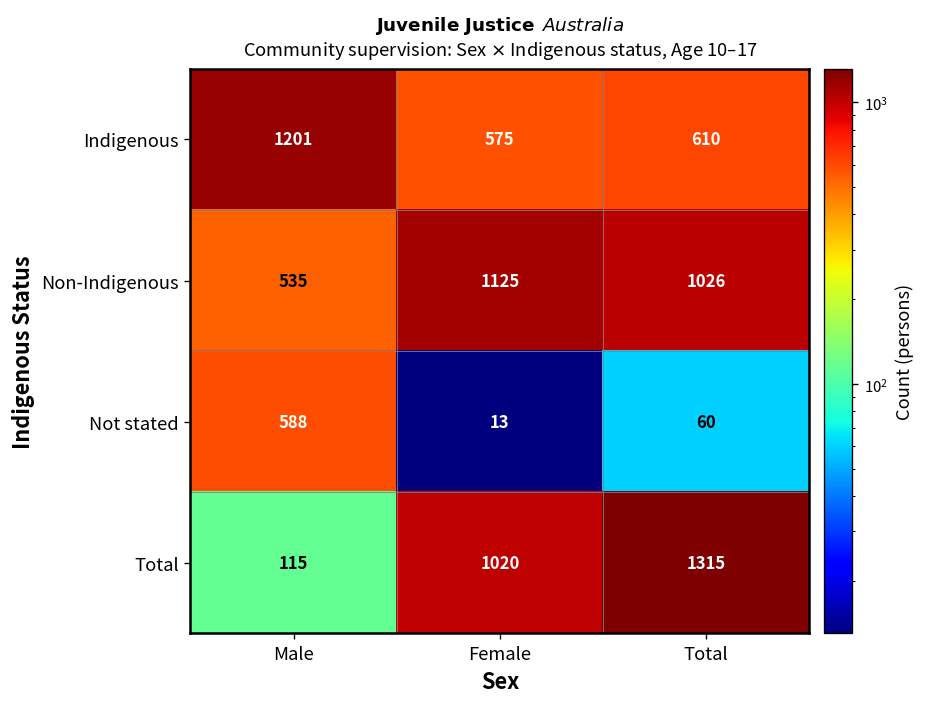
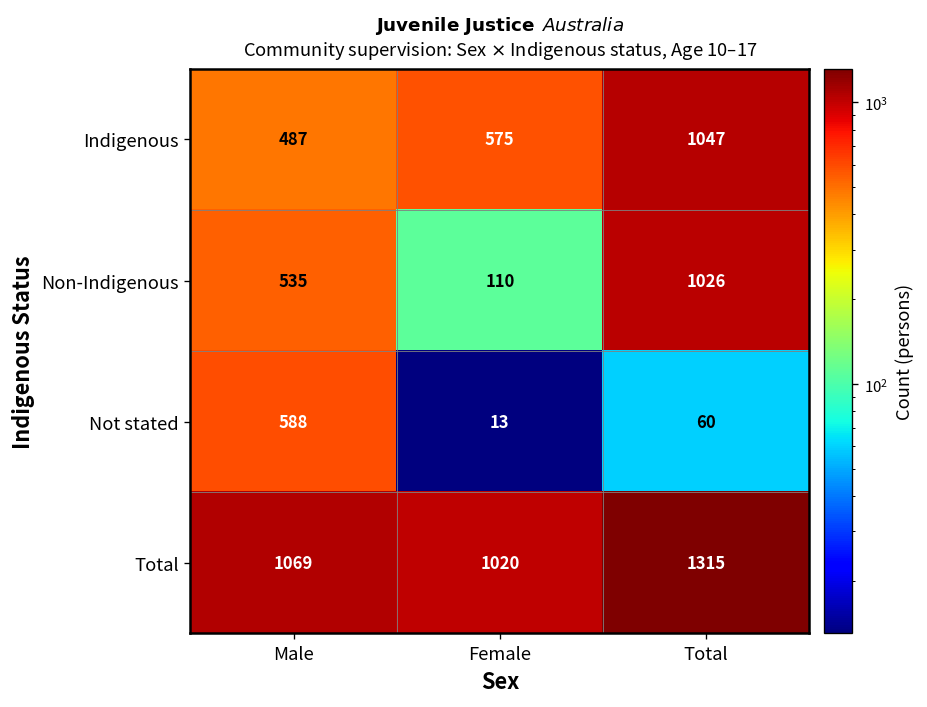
  {
    "Indigenous": {
-     "Male": 1201,
+     "Male": 487,
      "Female": 575,
-     "Total": 610
+     "Total": 1047
    },
    "Non-Indigenous": {
      "Male": 535,
-     "Female": 1125,
+     "Female": 110,
      "Total": 1026
    },
    "Not stated": {
      "Male": 588,
      "Female": 13,
      "Total": 60
    },
    "Total": {
-     "Male": 115,
+     "Male": 1069,
      "Female": 1020,
      "Total": 1315
    }
  }
